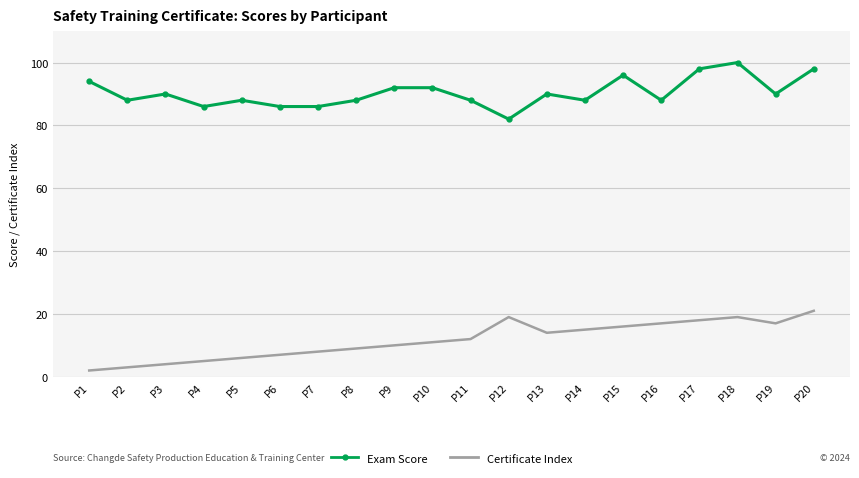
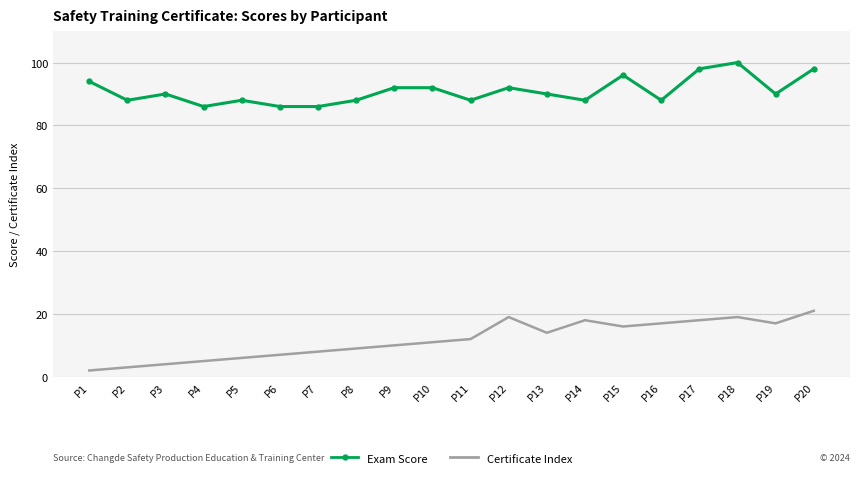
  {
    "Exam Score": {
      "P1": 94,
      "P2": 88,
      "P3": 90,
      "P4": 86,
      "P5": 88,
      "P6": 86,
      "P7": 86,
      "P8": 88,
      "P9": 92,
      "P10": 92,
      "P11": 88,
-     "P12": 82,
+     "P12": 92,
      "P13": 90,
      "P14": 88,
      "P15": 96,
      "P16": 88,
      "P17": 98,
      "P18": 100,
      "P19": 90,
      "P20": 98
    },
    "Certificate Index": {
      "P1": 2,
      "P2": 3,
      "P3": 4,
      "P4": 5,
      "P5": 6,
      "P6": 7,
      "P7": 8,
      "P8": 9,
      "P9": 10,
      "P10": 11,
      "P11": 12,
      "P12": 19,
      "P13": 14,
-     "P14": 15,
+     "P14": 18,
      "P15": 16,
      "P16": 17,
      "P17": 18,
      "P18": 19,
      "P19": 17,
      "P20": 21
    }
  }
